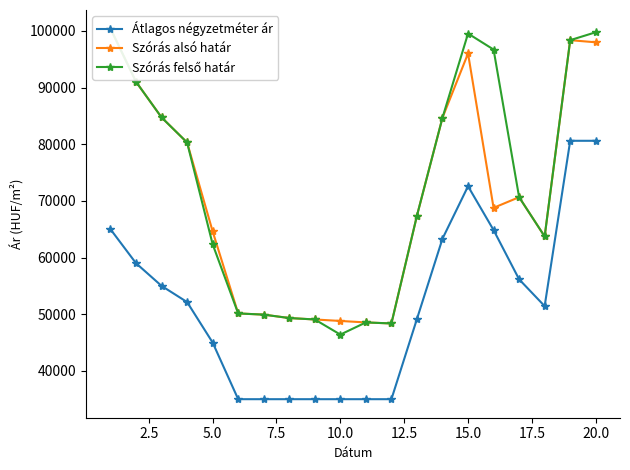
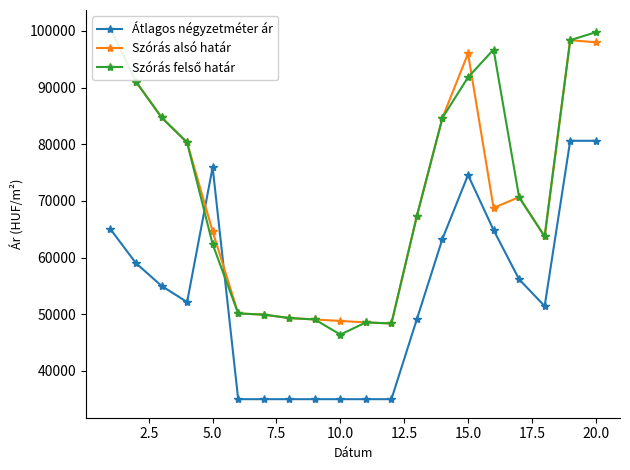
  {
    "Átlagos négyzetméter ár": {
-     "5.0": 45000,
+     "5.0": 76000,
      "10.0": 35000,
-     "15.0": 73000,
+     "15.0": 75000,
      "20.0": 81000
    },
    "Szórás alsó határ": {
      "5.0": 65000,
      "10.0": 49000,
      "15.0": 96000,
      "20.0": 98000
    },
    "Szórás felső határ": {
      "5.0": 62000,
      "10.0": 46000,
-     "15.0": 100000,
+     "15.0": 92000,
      "20.0": 100000
    }
  }
